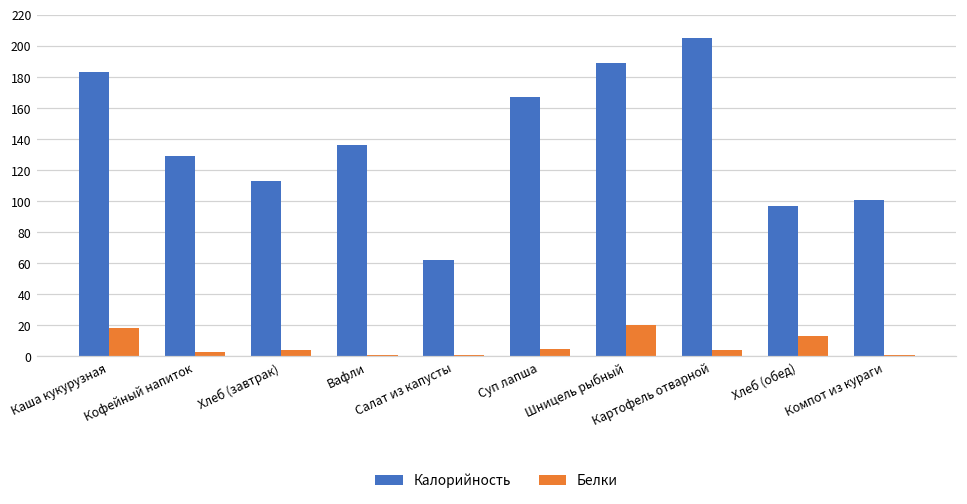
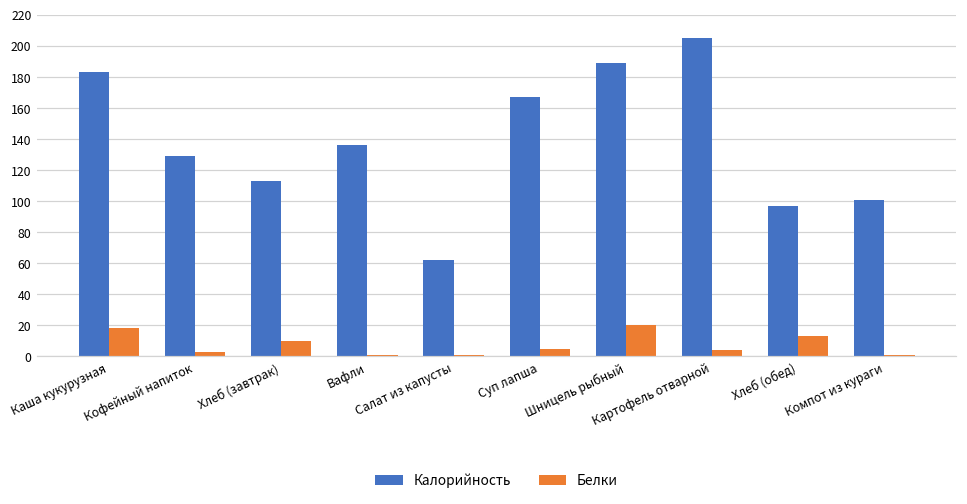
  {
    "Калорийность": {
      "Каша кукурузная": 183,
      "Кофейный напиток": 129,
      "Хлеб (завтрак)": 113,
      "Вафли": 136,
      "Салат из капусты": 62,
      "Суп лапша": 167,
      "Шницель рыбный": 189,
      "Картофель отварной": 205,
      "Хлеб (обед)": 97,
      "Компот из кураги": 101
    },
    "Белки": {
      "Каша кукурузная": 18,
      "Кофейный напиток": 3,
-     "Хлеб (завтрак)": 4,
+     "Хлеб (завтрак)": 10,
      "Суп лапша": 5,
      "Шницель рыбный": 20,
      "Картофель отварной": 4,
      "Хлеб (обед)": 13
    }
  }
